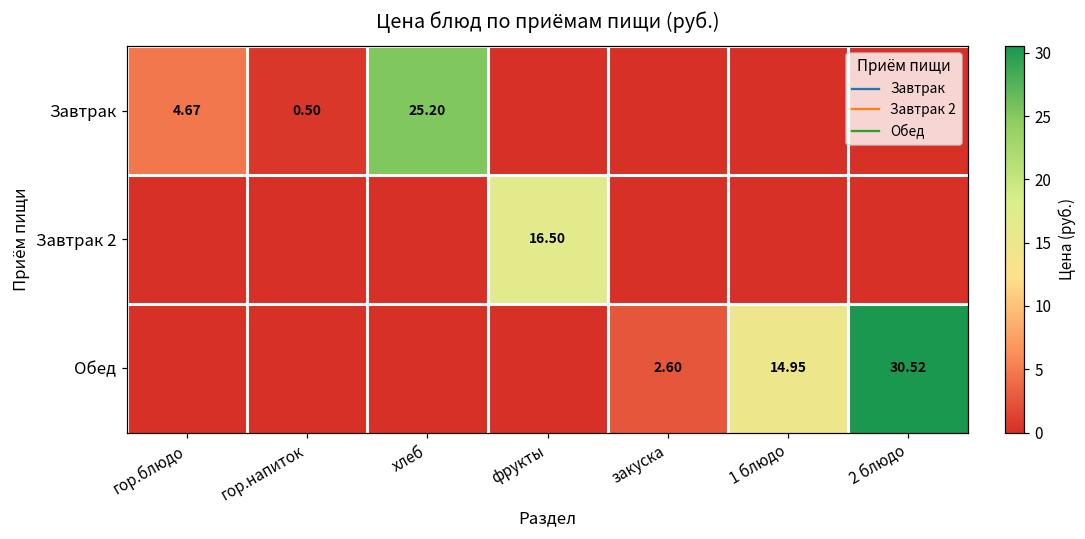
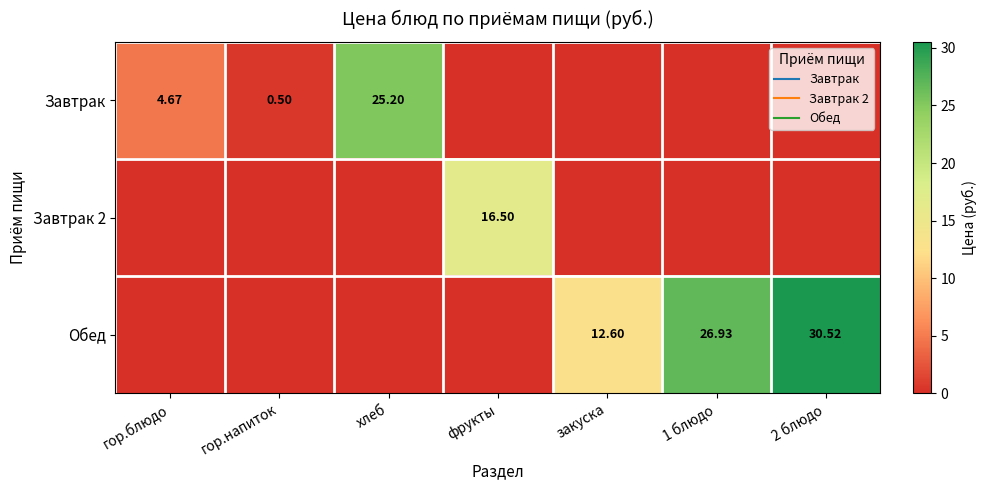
  {
    "Завтрак": {
      "гор.блюдо": 4.67,
      "гор.напиток": 0.50,
      "хлеб": 25.20
    },
    "Завтрак 2": {
      "фрукты": 16.50
    },
    "Обед": {
-     "закуска": 2.60,
-     "1 блюдо": 14.95,
+     "закуска": 12.60,
+     "1 блюдо": 26.93,
      "2 блюдо": 30.52
    }
  }
